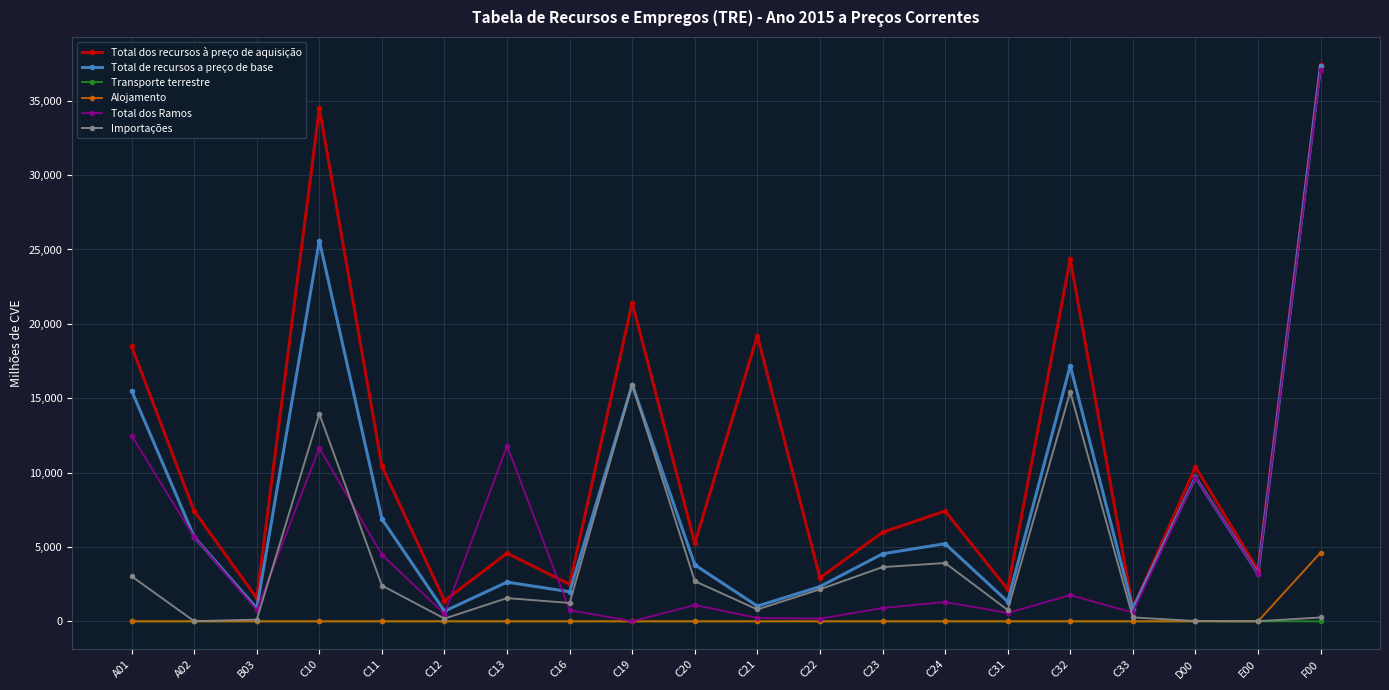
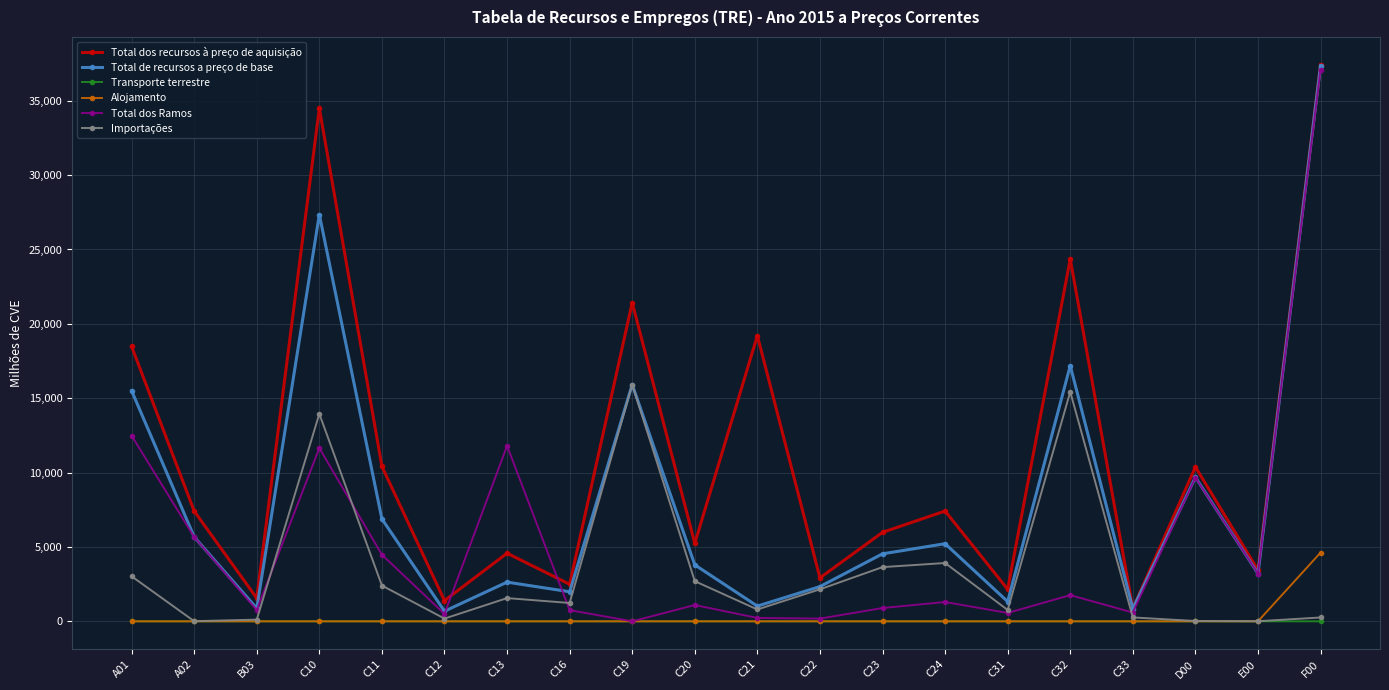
  {
    "Total dos recursos à preço de aquisição": {
      "A01": "18,500",
      "A02": "7,400",
      "B03": "1,600",
      "C10": "34,500",
      "C11": "10,400",
      "C12": "1,400",
      "C13": "4,600",
      "C16": "2,500",
      "C19": "21,400",
      "C20": "5,200",
      "C21": "19,200",
      "C22": "2,900",
      "C23": "6,000",
      "C24": "7,400",
      "C31": "2,200",
      "C32": "24,400",
      "D00": "10,400",
      "E00": "3,400"
    },
    "Total de recursos a preço de base": {
      "A01": "15,500",
-     "C10": "25,600",
+     "C10": "27,400",
      "C11": "6,900",
      "C12": "700",
      "C13": "2,600",
      "C16": "2,000",
      "C20": "3,800",
      "C21": "1,000",
      "C22": "2,300",
      "C23": "4,500",
      "C24": "5,200",
      "C31": "1,300",
      "C32": "17,200"
    },
    "Transporte terrestre": {
      "F00": "0"
    },
    "Alojamento": {
      "F00": "4,600"
    },
    "Total dos Ramos": {
      "A01": "12,500",
      "C10": "11,600",
      "C11": "4,500",
      "C12": "500",
      "C13": "11,800",
      "C16": "800",
      "C20": "1,100",
      "C21": "200",
      "C22": "200",
      "C23": "900",
      "C24": "1,300",
      "C31": "600",
      "C32": "1,800",
      "C33": "600",
      "F00": "37,100"
    },
    "Importações": {
      "A01": "3,000",
      "C10": "13,900",
      "C11": "2,400",
      "C12": "200",
      "C13": "1,600",
      "C16": "1,200",
      "C20": "2,700",
      "C21": "800",
      "C22": "2,200",
      "C23": "3,600",
      "C24": "3,900",
      "C31": "800",
      "C32": "15,400",
      "C33": "300",
      "F00": "300"
    }
  }
